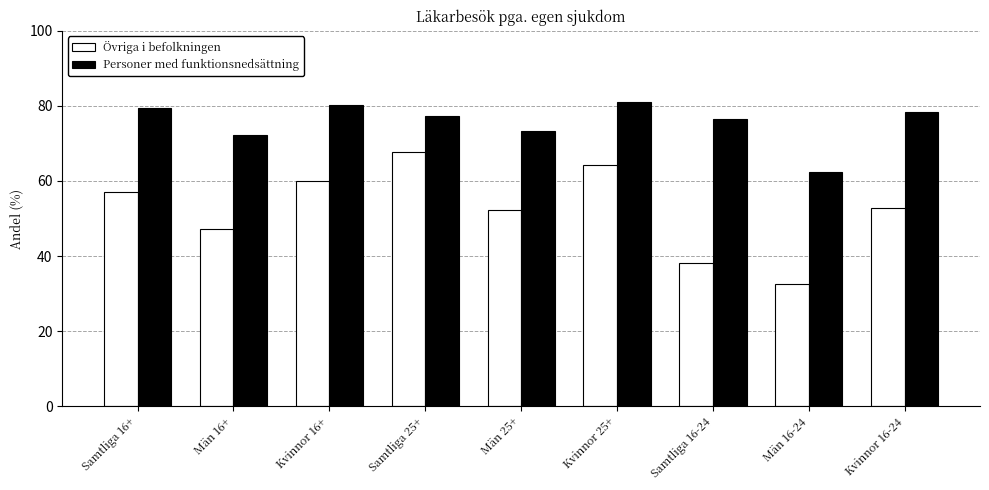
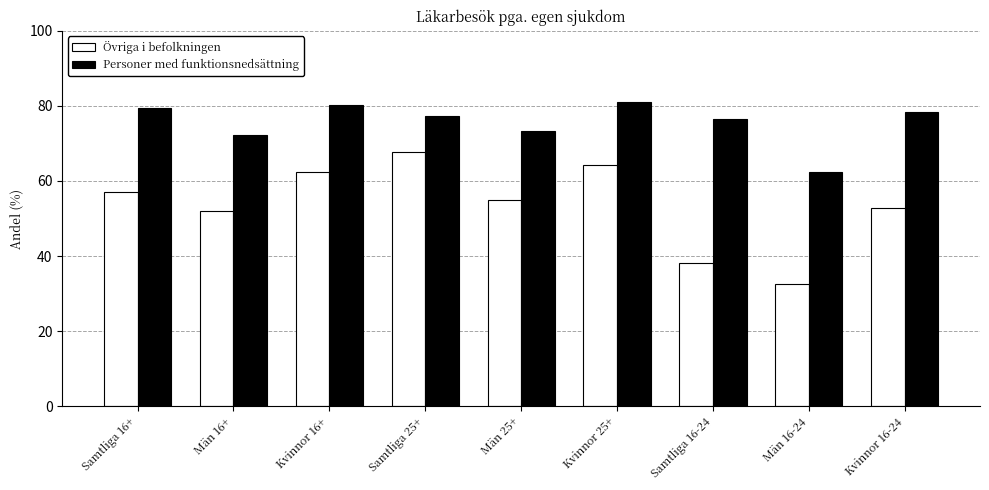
  {
    "Övriga i befolkningen": {
      "Samtliga 16+": 57,
-     "Män 16+": 47,
-     "Kvinnor 16+": 60,
+     "Män 16+": 52,
+     "Kvinnor 16+": 63,
      "Samtliga 25+": 68,
-     "Män 25+": 52,
+     "Män 25+": 55,
      "Kvinnor 25+": 64,
      "Samtliga 16-24": 38,
      "Män 16-24": 33,
      "Kvinnor 16-24": 53
    },
    "Personer med funktionsnedsättning": {
      "Samtliga 16+": 79,
      "Män 16+": 72,
      "Kvinnor 16+": 80,
      "Samtliga 25+": 77,
      "Män 25+": 73,
      "Kvinnor 25+": 81,
      "Samtliga 16-24": 76,
      "Män 16-24": 62,
      "Kvinnor 16-24": 78
    }
  }
